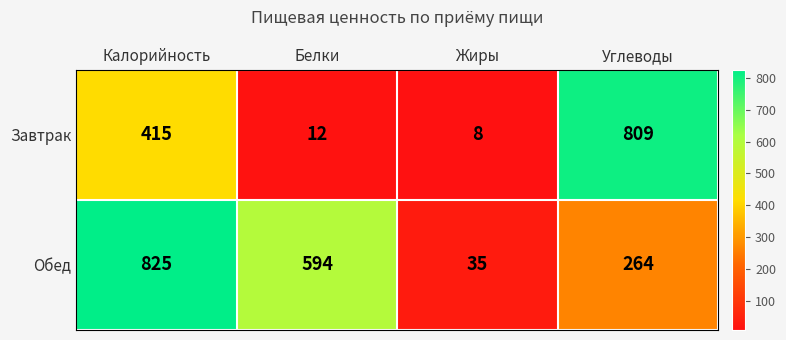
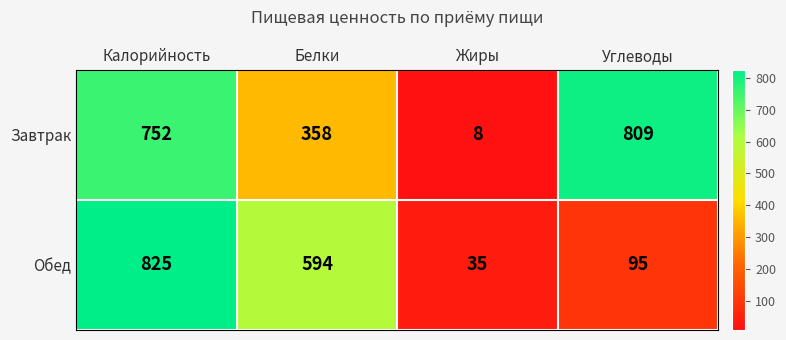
  {
    "Завтрак": {
-     "Калорийность": 415,
-     "Белки": 12,
+     "Калорийность": 752,
+     "Белки": 358,
      "Жиры": 8,
      "Углеводы": 809
    },
    "Обед": {
      "Калорийность": 825,
      "Белки": 594,
      "Жиры": 35,
-     "Углеводы": 264
+     "Углеводы": 95
    }
  }
